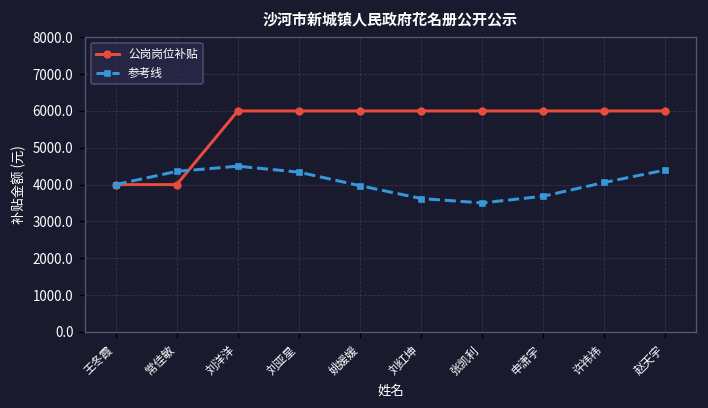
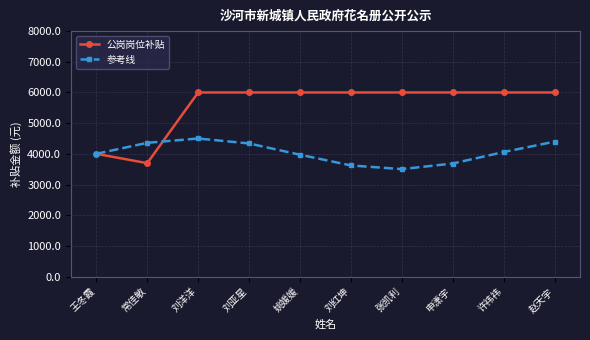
  {
    "公岗岗位补贴": {
-     "常佳敏": 4000,
+     "常佳敏": 3700,
      "刘洋洋": 6000,
      "刘亚星": 6000,
      "姚媛媛": 6000,
      "刘红坤": 6000,
      "张凯利": 6000,
      "申潇宇": 6000,
      "许祎祎": 6000,
      "赵天宇": 6000
    },
    "参考线": {
      "常佳敏": 4400,
      "刘洋洋": 4500,
      "刘亚星": 4300,
      "姚媛媛": 4000,
      "刘红坤": 3600,
      "张凯利": 3500,
      "申潇宇": 3700,
      "许祎祎": 4100,
      "赵天宇": 4400
    }
  }
